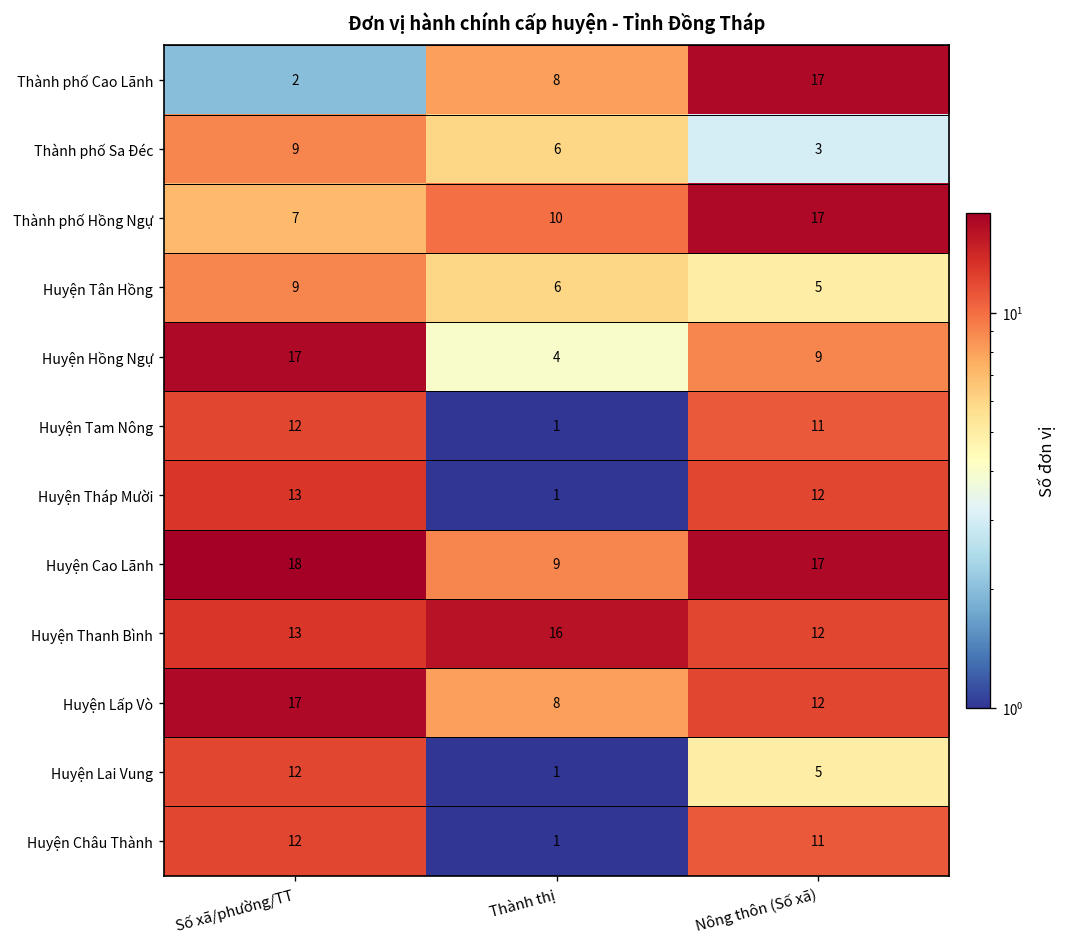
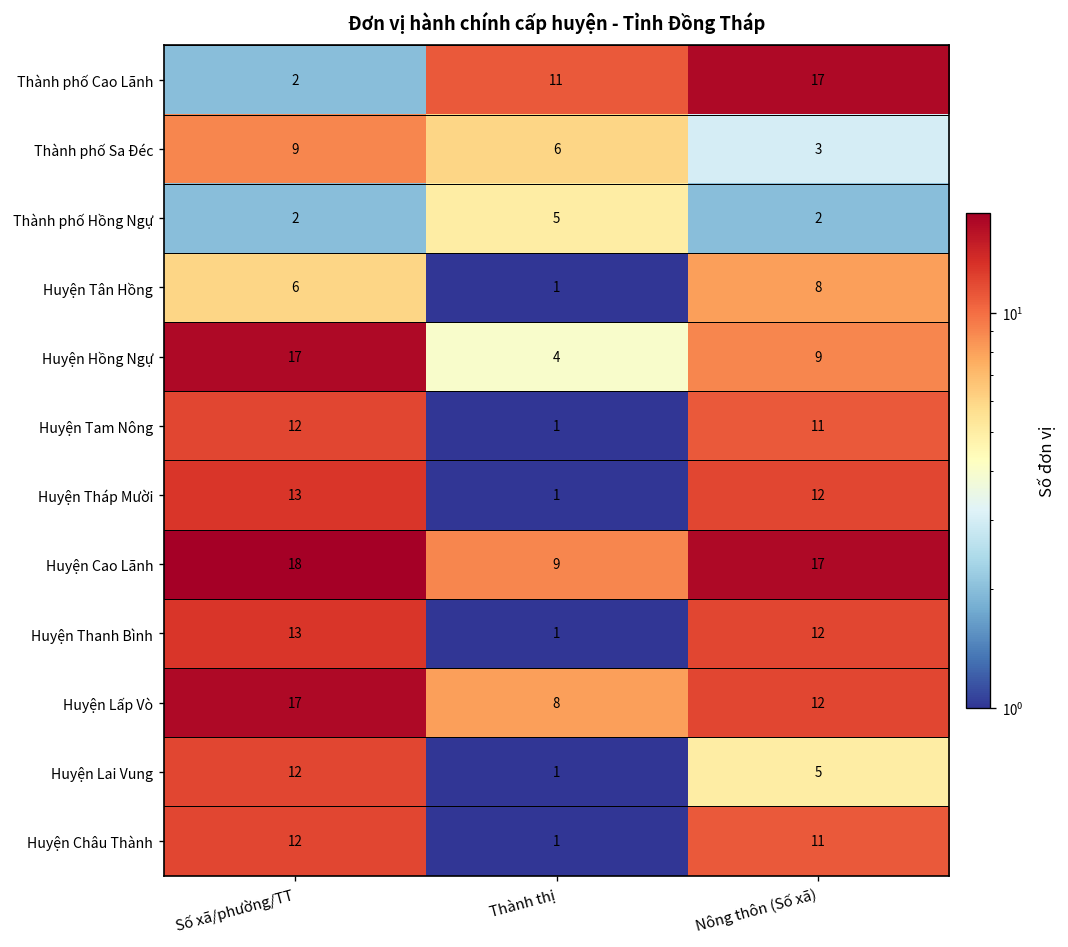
  {
    "Thành phố Cao Lãnh": {
      "Số xã/phường/TT": 2,
-     "Thành thị": 8,
+     "Thành thị": 11,
      "Nông thôn (Số xã)": 17
    },
    "Thành phố Sa Đéc": {
      "Số xã/phường/TT": 9,
      "Thành thị": 6,
      "Nông thôn (Số xã)": 3
    },
    "Thành phố Hồng Ngự": {
-     "Số xã/phường/TT": 7,
-     "Thành thị": 10,
-     "Nông thôn (Số xã)": 17
+     "Số xã/phường/TT": 2,
+     "Thành thị": 5,
+     "Nông thôn (Số xã)": 2
    },
    "Huyện Tân Hồng": {
-     "Số xã/phường/TT": 9,
-     "Thành thị": 6,
-     "Nông thôn (Số xã)": 5
+     "Số xã/phường/TT": 6,
+     "Thành thị": 1,
+     "Nông thôn (Số xã)": 8
    },
    "Huyện Hồng Ngự": {
      "Số xã/phường/TT": 17,
      "Thành thị": 4,
      "Nông thôn (Số xã)": 9
    },
    "Huyện Tam Nông": {
      "Số xã/phường/TT": 12,
      "Thành thị": 1,
      "Nông thôn (Số xã)": 11
    },
    "Huyện Tháp Mười": {
      "Số xã/phường/TT": 13,
      "Thành thị": 1,
      "Nông thôn (Số xã)": 12
    },
    "Huyện Cao Lãnh": {
      "Số xã/phường/TT": 18,
      "Thành thị": 9,
      "Nông thôn (Số xã)": 17
    },
    "Huyện Thanh Bình": {
      "Số xã/phường/TT": 13,
-     "Thành thị": 16,
+     "Thành thị": 1,
      "Nông thôn (Số xã)": 12
    },
    "Huyện Lấp Vò": {
      "Số xã/phường/TT": 17,
      "Thành thị": 8,
      "Nông thôn (Số xã)": 12
    },
    "Huyện Lai Vung": {
      "Số xã/phường/TT": 12,
      "Thành thị": 1,
      "Nông thôn (Số xã)": 5
    },
    "Huyện Châu Thành": {
      "Số xã/phường/TT": 12,
      "Thành thị": 1,
      "Nông thôn (Số xã)": 11
    }
  }
